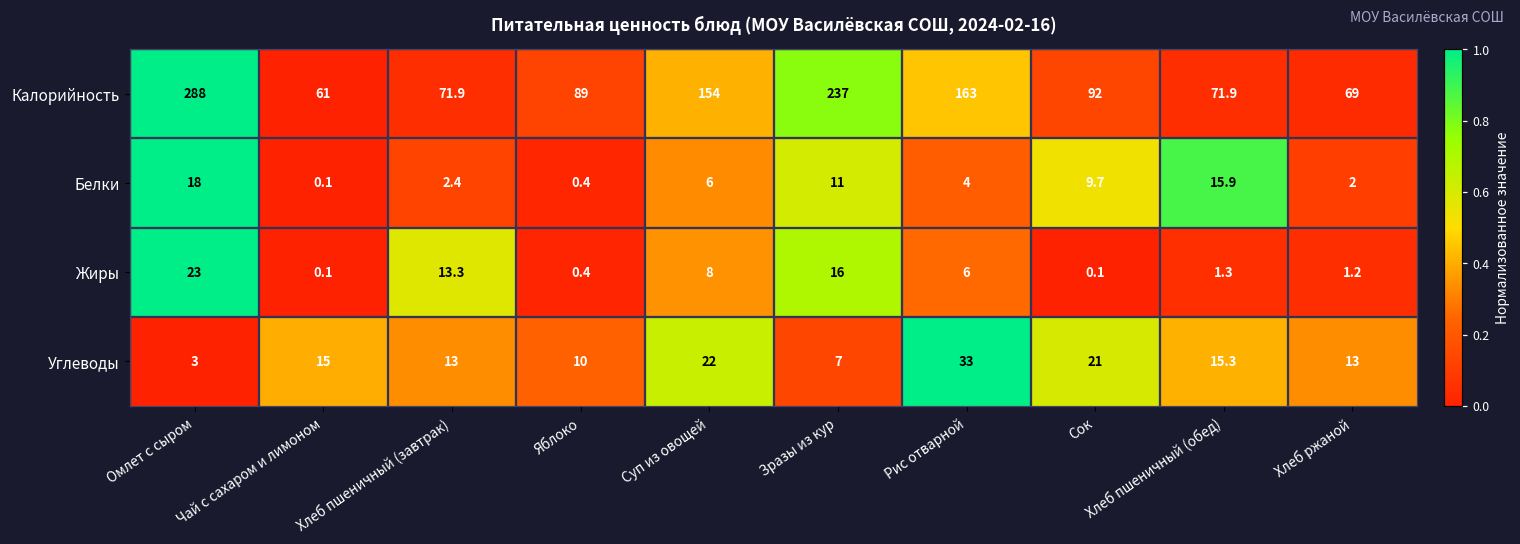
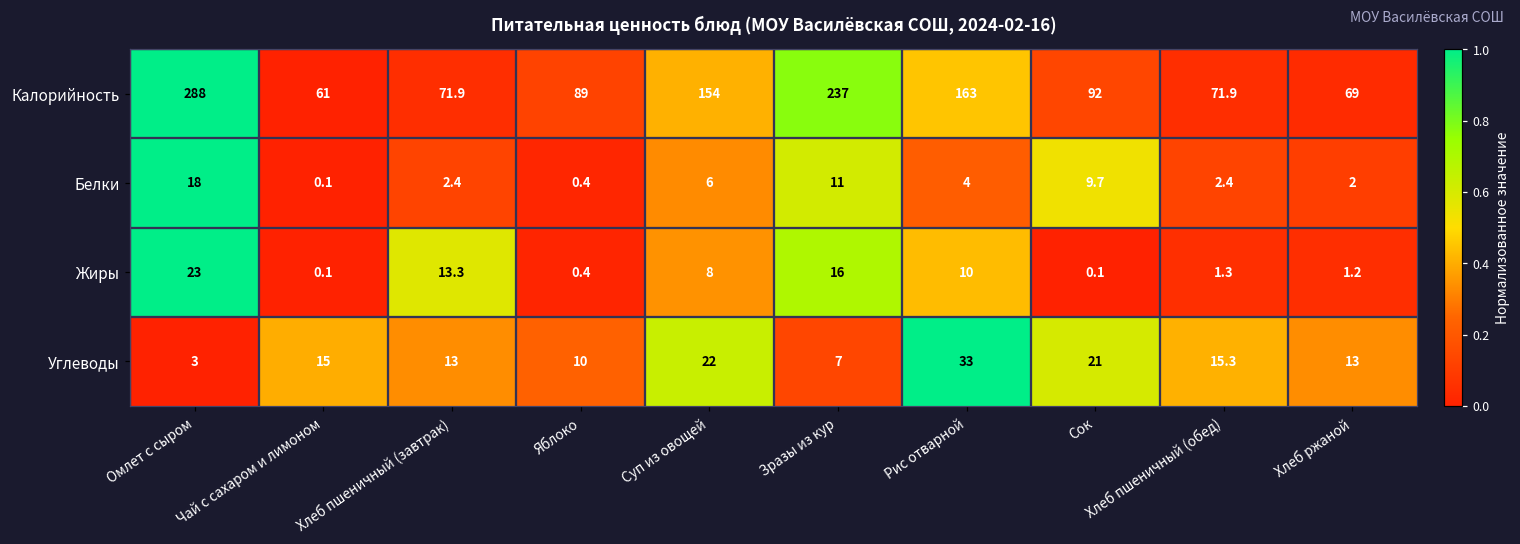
  {
    "Калорийность": {
      "Омлет с сыром": 288,
      "Чай с сахаром и лимоном": 61,
      "Хлеб пшеничный (завтрак)": 71.9,
      "Яблоко": 89,
      "Суп из овощей": 154,
      "Зразы из кур": 237,
      "Рис отварной": 163,
      "Сок": 92,
      "Хлеб пшеничный (обед)": 71.9,
      "Хлеб ржаной": 69
    },
    "Белки": {
      "Омлет с сыром": 18,
      "Чай с сахаром и лимоном": 0.1,
      "Хлеб пшеничный (завтрак)": 2.4,
      "Яблоко": 0.4,
      "Суп из овощей": 6,
      "Зразы из кур": 11,
      "Рис отварной": 4,
      "Сок": 9.7,
-     "Хлеб пшеничный (обед)": 15.9,
+     "Хлеб пшеничный (обед)": 2.4,
      "Хлеб ржаной": 2
    },
    "Жиры": {
      "Омлет с сыром": 23,
      "Чай с сахаром и лимоном": 0.1,
      "Хлеб пшеничный (завтрак)": 13.3,
      "Яблоко": 0.4,
      "Суп из овощей": 8,
      "Зразы из кур": 16,
-     "Рис отварной": 6,
+     "Рис отварной": 10,
      "Сок": 0.1,
      "Хлеб пшеничный (обед)": 1.3,
      "Хлеб ржаной": 1.2
    },
    "Углеводы": {
      "Омлет с сыром": 3,
      "Чай с сахаром и лимоном": 15,
      "Хлеб пшеничный (завтрак)": 13,
      "Яблоко": 10,
      "Суп из овощей": 22,
      "Зразы из кур": 7,
      "Рис отварной": 33,
      "Сок": 21,
      "Хлеб пшеничный (обед)": 15.3,
      "Хлеб ржаной": 13
    }
  }
